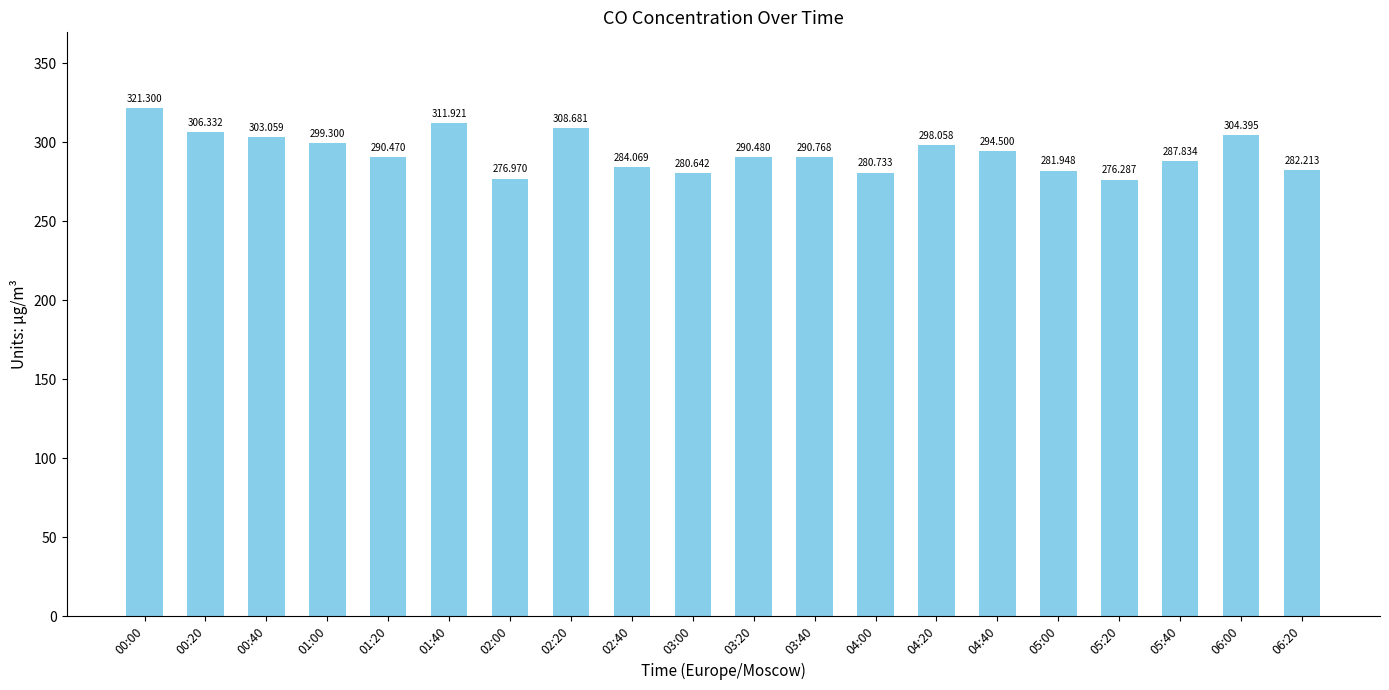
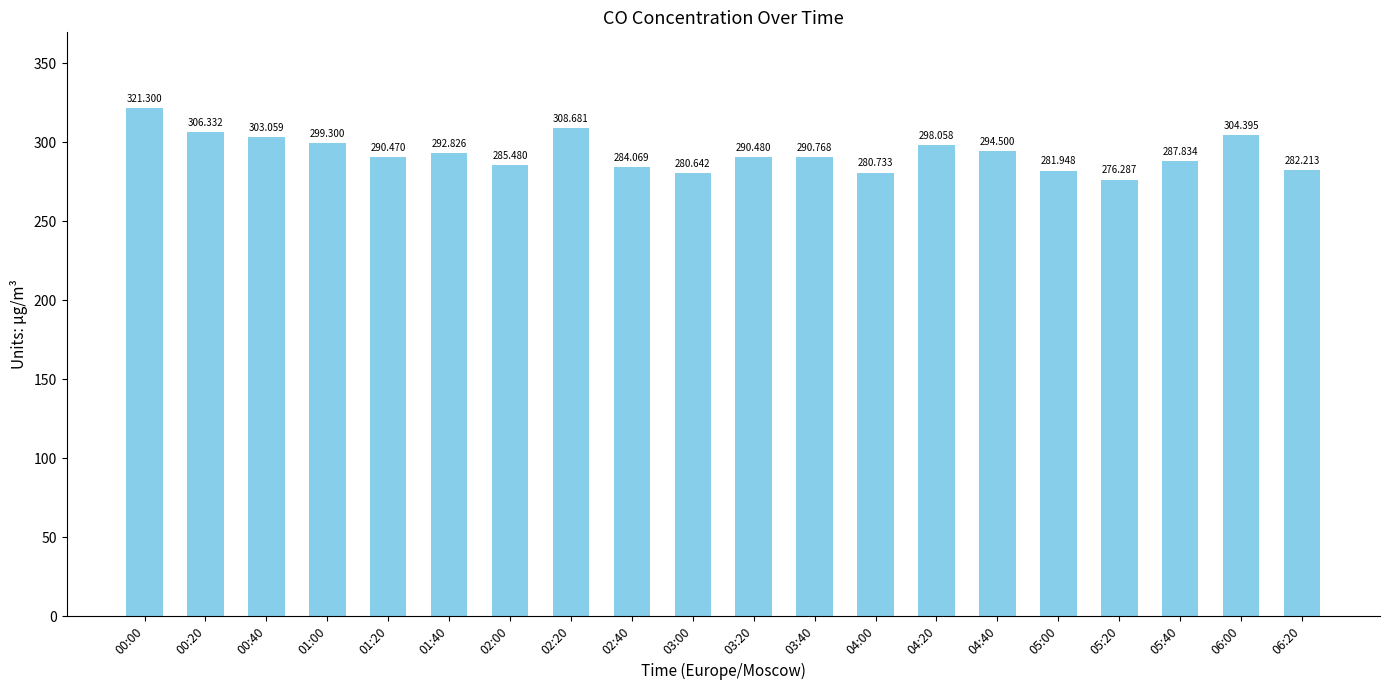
  {
    "00:00": 321.300,
    "00:20": 306.332,
    "00:40": 303.059,
    "01:00": 299.300,
    "01:20": 290.470,
-   "01:40": 311.921,
-   "02:00": 276.970,
+   "01:40": 292.826,
+   "02:00": 285.480,
    "02:20": 308.681,
    "02:40": 284.069,
    "03:00": 280.642,
    "03:20": 290.480,
    "03:40": 290.768,
    "04:00": 280.733,
    "04:20": 298.058,
    "04:40": 294.500,
    "05:00": 281.948,
    "05:20": 276.287,
    "05:40": 287.834,
    "06:00": 304.395,
    "06:20": 282.213
  }
